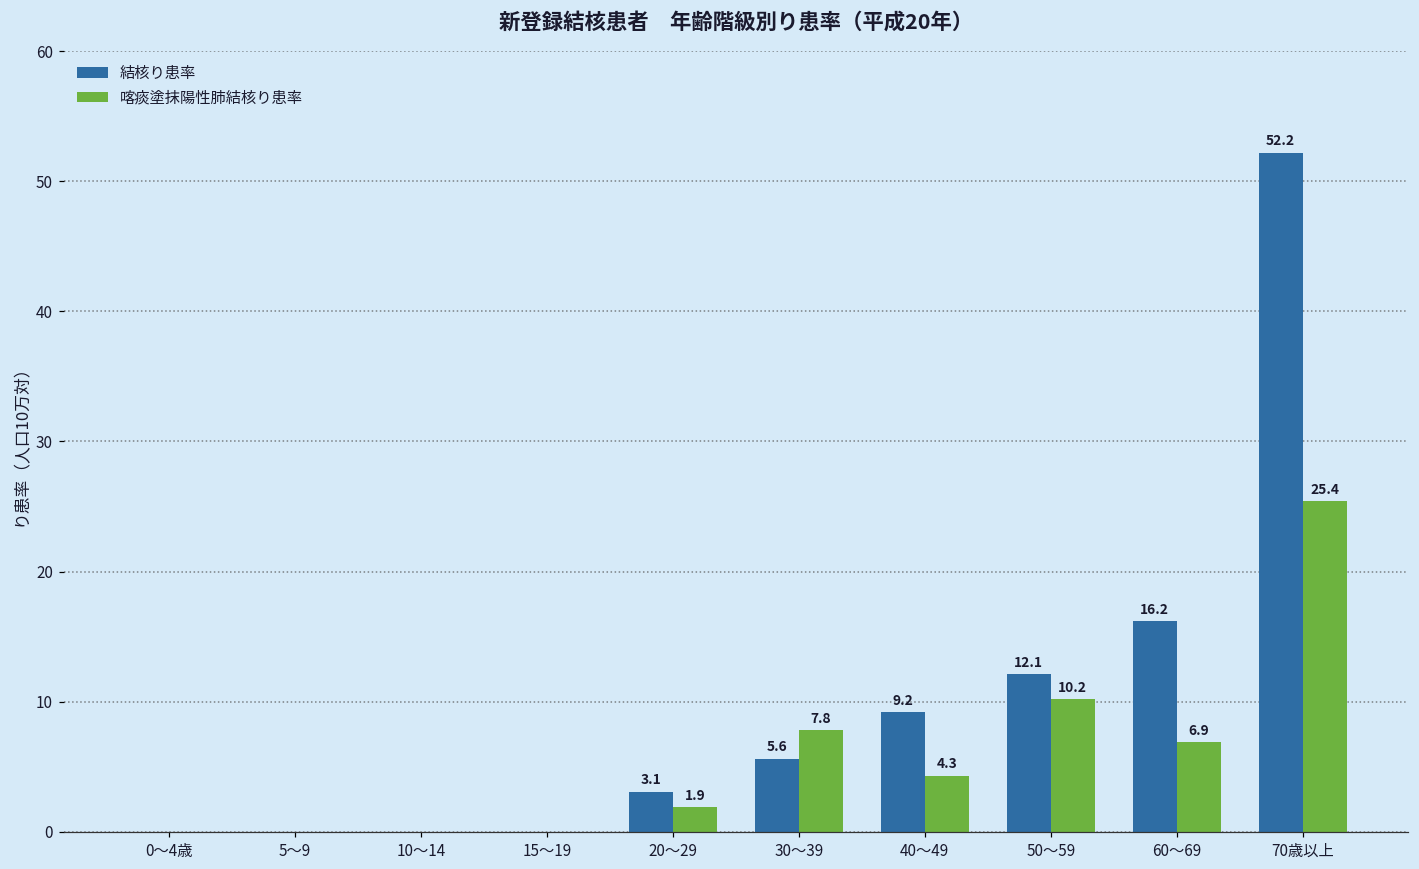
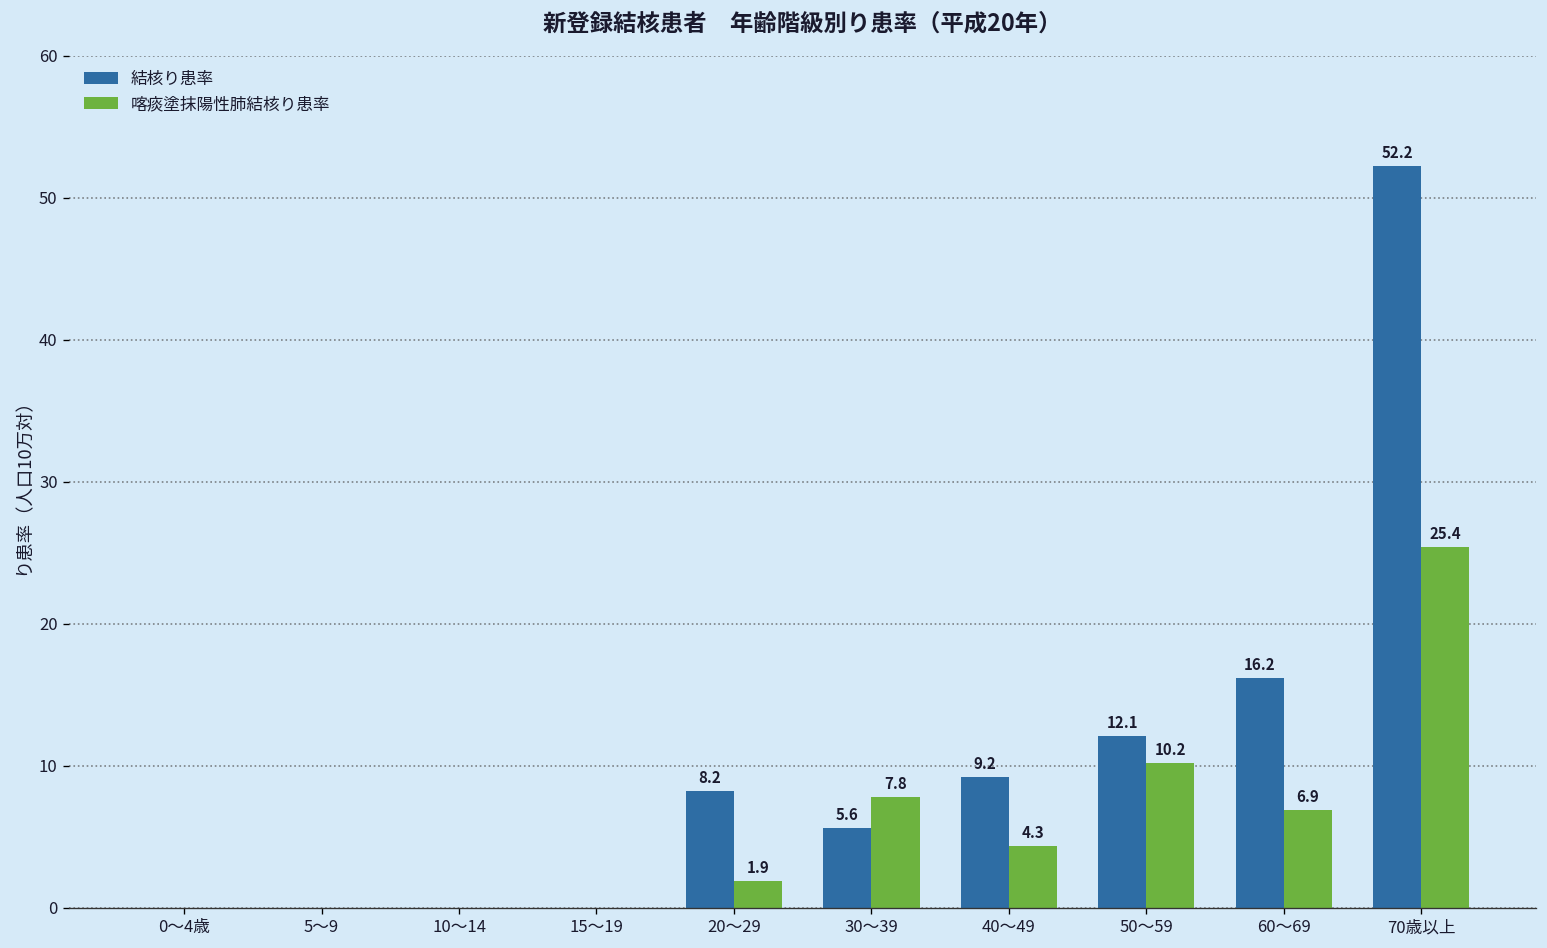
  {
    "結核り患率": {
-     "20～29": 3.1,
+     "20～29": 8.2,
      "30～39": 5.6,
      "40～49": 9.2,
      "50～59": 12.1,
      "60～69": 16.2,
      "70歳以上": 52.2
    },
    "喀痰塗抹陽性肺結核り患率": {
      "20～29": 1.9,
      "30～39": 7.8,
      "40～49": 4.3,
      "50～59": 10.2,
      "60～69": 6.9,
      "70歳以上": 25.4
    }
  }
